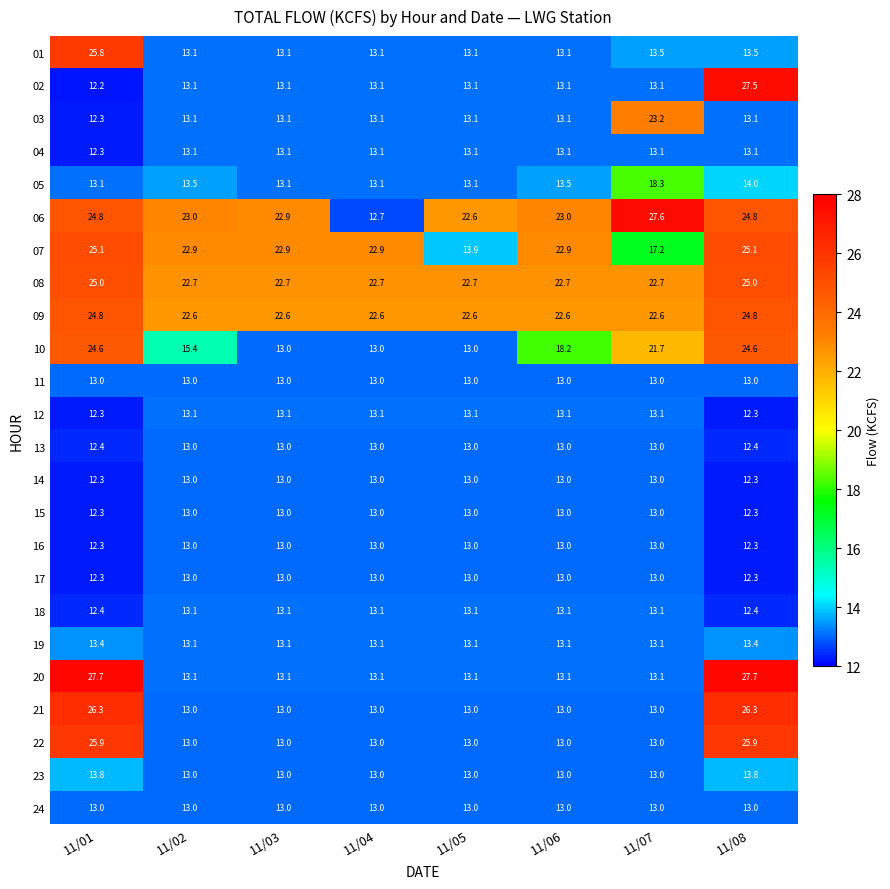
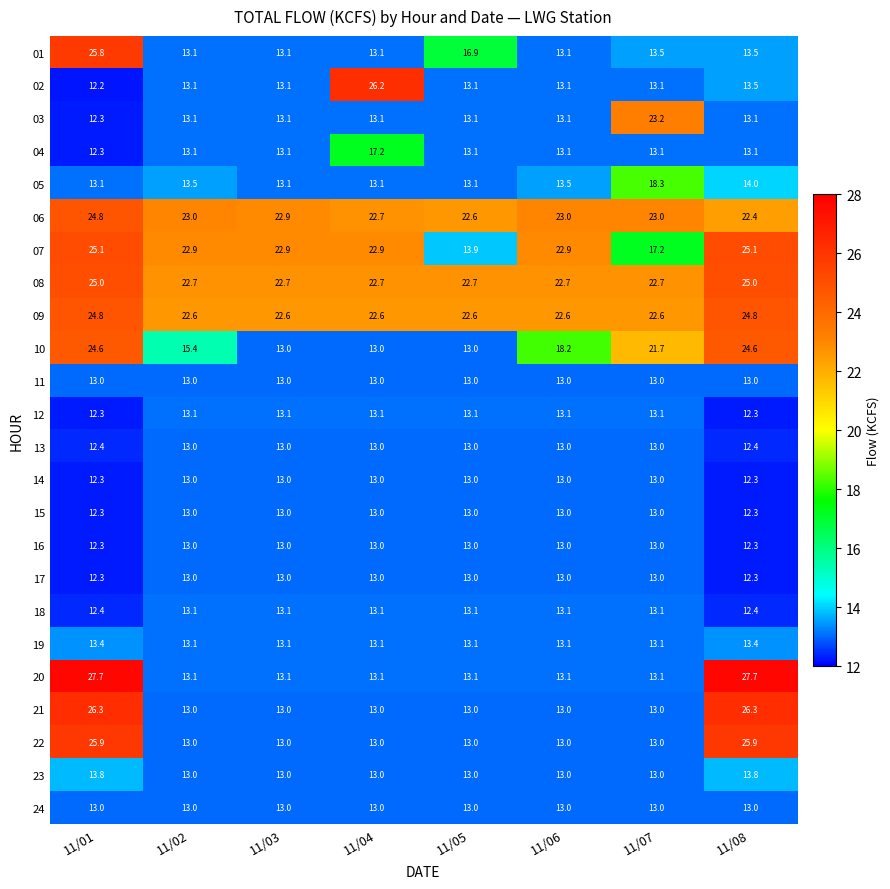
  {
    "01": {
      "11/01": 25.8,
      "11/02": 13.1,
      "11/03": 13.1,
      "11/04": 13.1,
-     "11/05": 13.1,
+     "11/05": 16.9,
      "11/06": 13.1,
      "11/07": 13.5,
      "11/08": 13.5
    },
    "02": {
      "11/01": 12.2,
      "11/02": 13.1,
      "11/03": 13.1,
-     "11/04": 13.1,
+     "11/04": 26.2,
      "11/05": 13.1,
      "11/06": 13.1,
      "11/07": 13.1,
-     "11/08": 27.5
+     "11/08": 13.5
    },
    "03": {
      "11/01": 12.3,
      "11/02": 13.1,
      "11/03": 13.1,
      "11/04": 13.1,
      "11/05": 13.1,
      "11/06": 13.1,
      "11/07": 23.2,
      "11/08": 13.1
    },
    "04": {
      "11/01": 12.3,
      "11/02": 13.1,
      "11/03": 13.1,
-     "11/04": 13.1,
+     "11/04": 17.2,
      "11/05": 13.1,
      "11/06": 13.1,
      "11/07": 13.1,
      "11/08": 13.1
    },
    "05": {
      "11/01": 13.1,
      "11/02": 13.5,
      "11/03": 13.1,
      "11/04": 13.1,
      "11/05": 13.1,
      "11/06": 13.5,
      "11/07": 18.3,
      "11/08": 14.0
    },
    "06": {
      "11/01": 24.8,
      "11/02": 23.0,
      "11/03": 22.9,
-     "11/04": 12.7,
+     "11/04": 22.7,
      "11/05": 22.6,
      "11/06": 23.0,
-     "11/07": 27.6,
-     "11/08": 24.8
+     "11/07": 23.0,
+     "11/08": 22.4
    },
    "07": {
      "11/01": 25.1,
      "11/02": 22.9,
      "11/03": 22.9,
      "11/04": 22.9,
      "11/05": 13.9,
      "11/06": 22.9,
      "11/07": 17.2,
      "11/08": 25.1
    },
    "08": {
      "11/01": 25.0,
      "11/02": 22.7,
      "11/03": 22.7,
      "11/04": 22.7,
      "11/05": 22.7,
      "11/06": 22.7,
      "11/07": 22.7,
      "11/08": 25.0
    },
    "09": {
      "11/01": 24.8,
      "11/02": 22.6,
      "11/03": 22.6,
      "11/04": 22.6,
      "11/05": 22.6,
      "11/06": 22.6,
      "11/07": 22.6,
      "11/08": 24.8
    },
    "10": {
      "11/01": 24.6,
      "11/02": 15.4,
      "11/03": 13.0,
      "11/04": 13.0,
      "11/05": 13.0,
      "11/06": 18.2,
      "11/07": 21.7,
      "11/08": 24.6
    },
    "11": {
      "11/01": 13.0,
      "11/02": 13.0,
      "11/03": 13.0,
      "11/04": 13.0,
      "11/05": 13.0,
      "11/06": 13.0,
      "11/07": 13.0,
      "11/08": 13.0
    },
    "12": {
      "11/01": 12.3,
      "11/02": 13.1,
      "11/03": 13.1,
      "11/04": 13.1,
      "11/05": 13.1,
      "11/06": 13.1,
      "11/07": 13.1,
      "11/08": 12.3
    },
    "13": {
      "11/01": 12.4,
      "11/02": 13.0,
      "11/03": 13.0,
      "11/04": 13.0,
      "11/05": 13.0,
      "11/06": 13.0,
      "11/07": 13.0,
      "11/08": 12.4
    },
    "14": {
      "11/01": 12.3,
      "11/02": 13.0,
      "11/03": 13.0,
      "11/04": 13.0,
      "11/05": 13.0,
      "11/06": 13.0,
      "11/07": 13.0,
      "11/08": 12.3
    },
    "15": {
      "11/01": 12.3,
      "11/02": 13.0,
      "11/03": 13.0,
      "11/04": 13.0,
      "11/05": 13.0,
      "11/06": 13.0,
      "11/07": 13.0,
      "11/08": 12.3
    },
    "16": {
      "11/01": 12.3,
      "11/02": 13.0,
      "11/03": 13.0,
      "11/04": 13.0,
      "11/05": 13.0,
      "11/06": 13.0,
      "11/07": 13.0,
      "11/08": 12.3
    },
    "17": {
      "11/01": 12.3,
      "11/02": 13.0,
      "11/03": 13.0,
      "11/04": 13.0,
      "11/05": 13.0,
      "11/06": 13.0,
      "11/07": 13.0,
      "11/08": 12.3
    },
    "18": {
      "11/01": 12.4,
      "11/02": 13.1,
      "11/03": 13.1,
      "11/04": 13.1,
      "11/05": 13.1,
      "11/06": 13.1,
      "11/07": 13.1,
      "11/08": 12.4
    },
    "19": {
      "11/01": 13.4,
      "11/02": 13.1,
      "11/03": 13.1,
      "11/04": 13.1,
      "11/05": 13.1,
      "11/06": 13.1,
      "11/07": 13.1,
      "11/08": 13.4
    },
    "20": {
      "11/01": 27.7,
      "11/02": 13.1,
      "11/03": 13.1,
      "11/04": 13.1,
      "11/05": 13.1,
      "11/06": 13.1,
      "11/07": 13.1,
      "11/08": 27.7
    },
    "21": {
      "11/01": 26.3,
      "11/02": 13.0,
      "11/03": 13.0,
      "11/04": 13.0,
      "11/05": 13.0,
      "11/06": 13.0,
      "11/07": 13.0,
      "11/08": 26.3
    },
    "22": {
      "11/01": 25.9,
      "11/02": 13.0,
      "11/03": 13.0,
      "11/04": 13.0,
      "11/05": 13.0,
      "11/06": 13.0,
      "11/07": 13.0,
      "11/08": 25.9
    },
    "23": {
      "11/01": 13.8,
      "11/02": 13.0,
      "11/03": 13.0,
      "11/04": 13.0,
      "11/05": 13.0,
      "11/06": 13.0,
      "11/07": 13.0,
      "11/08": 13.8
    },
    "24": {
      "11/01": 13.0,
      "11/02": 13.0,
      "11/03": 13.0,
      "11/04": 13.0,
      "11/05": 13.0,
      "11/06": 13.0,
      "11/07": 13.0,
      "11/08": 13.0
    }
  }
